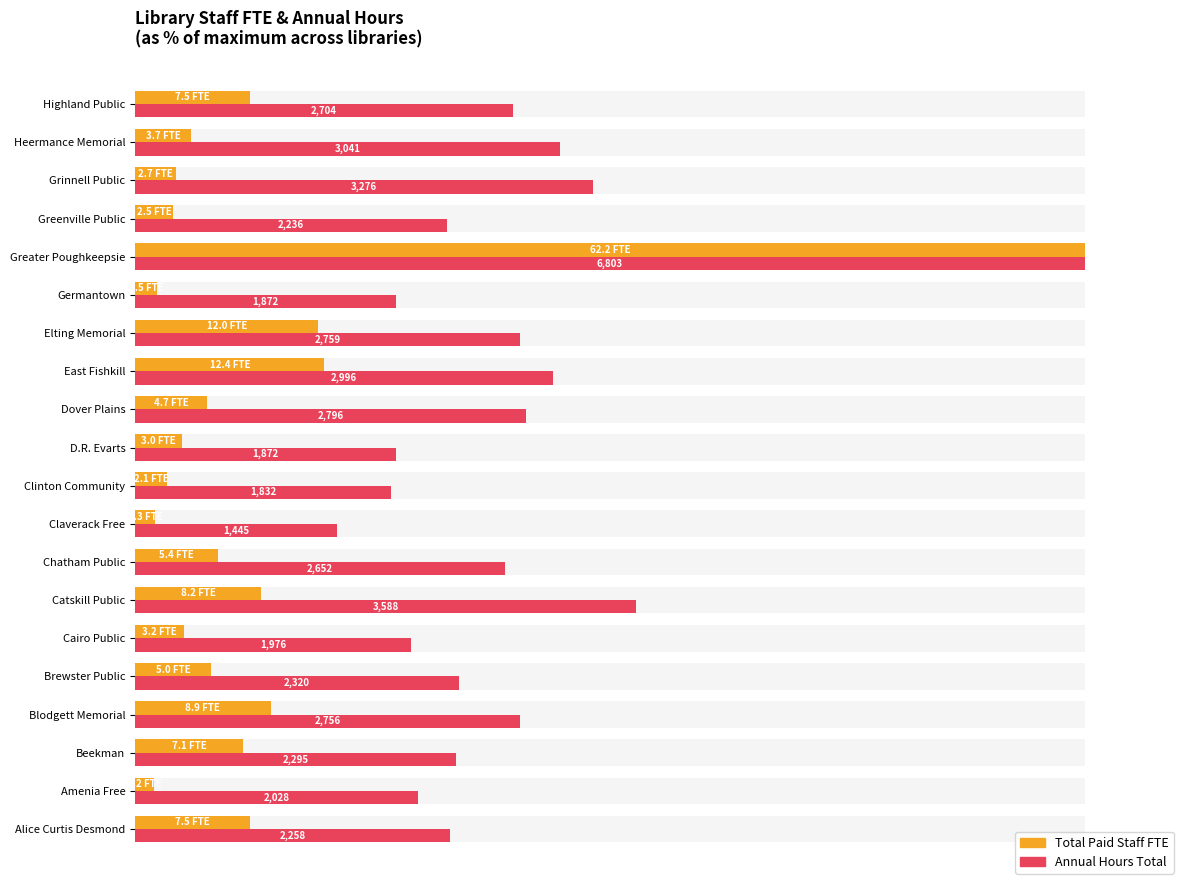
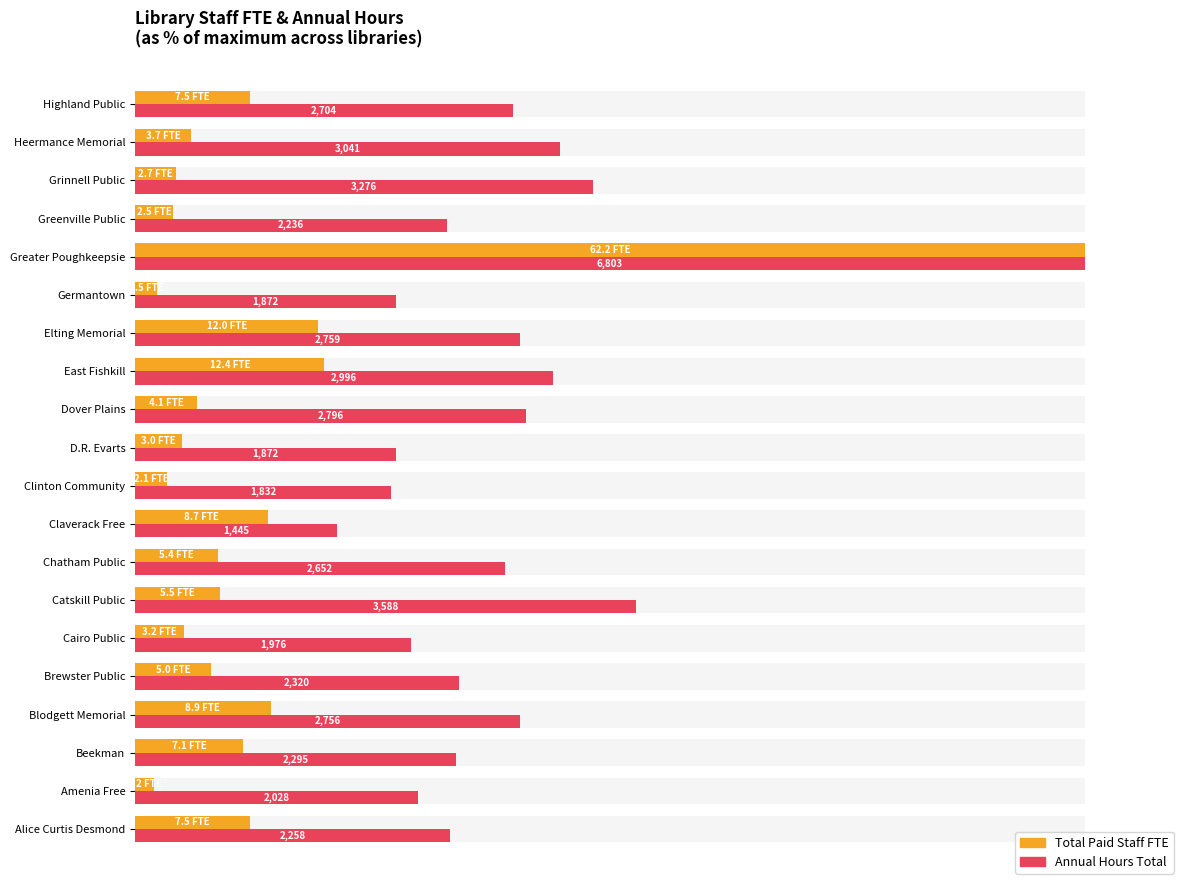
  {
    "Total Paid Staff FTE": {
-     "Dover Plains": 4.7,
-     "Claverack Free": 1.3,
-     "Catskill Public": 8.2
+     "Dover Plains": 4.1,
+     "Claverack Free": 8.7,
+     "Catskill Public": 5.5
    }
  }
